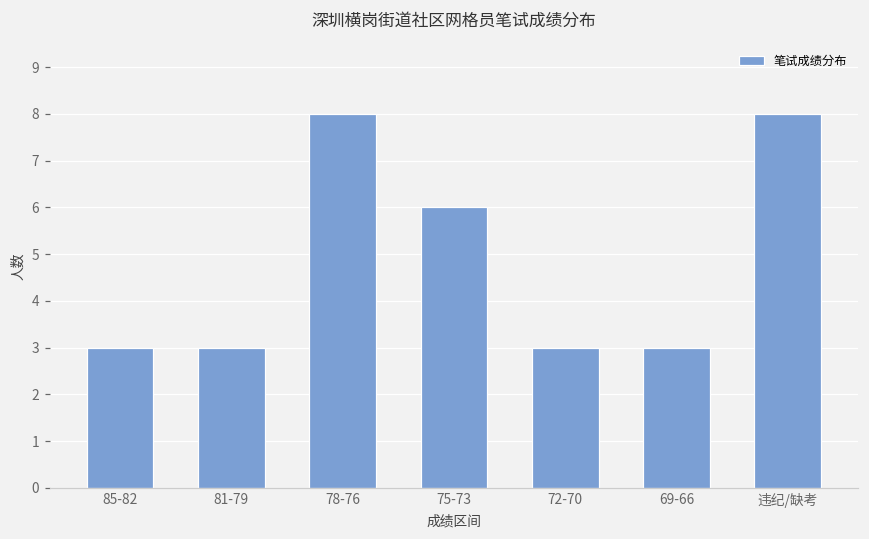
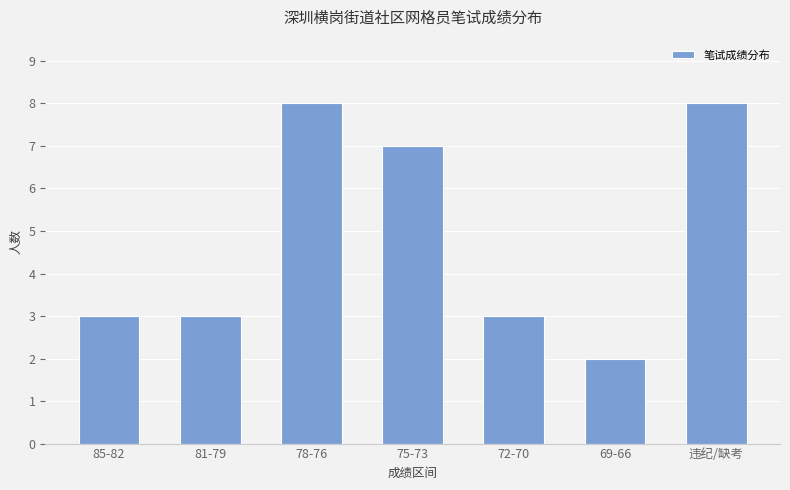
  {
    "85-82": 3,
    "81-79": 3,
    "78-76": 8,
-   "75-73": 6,
+   "75-73": 7,
    "72-70": 3,
-   "69-66": 3,
+   "69-66": 2,
    "违纪/缺考": 8
  }
